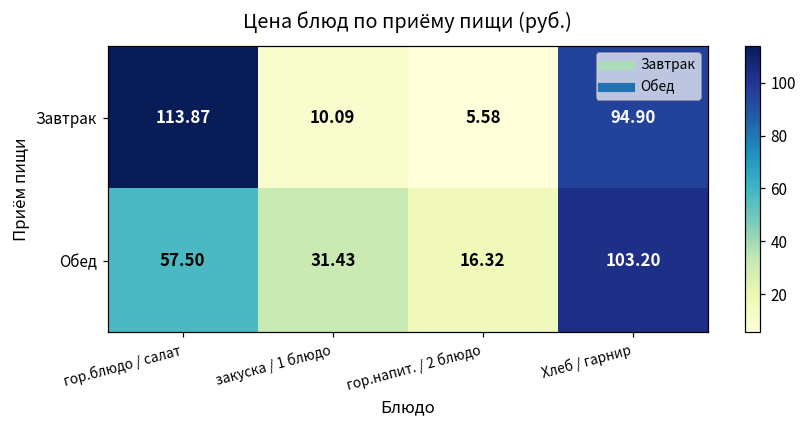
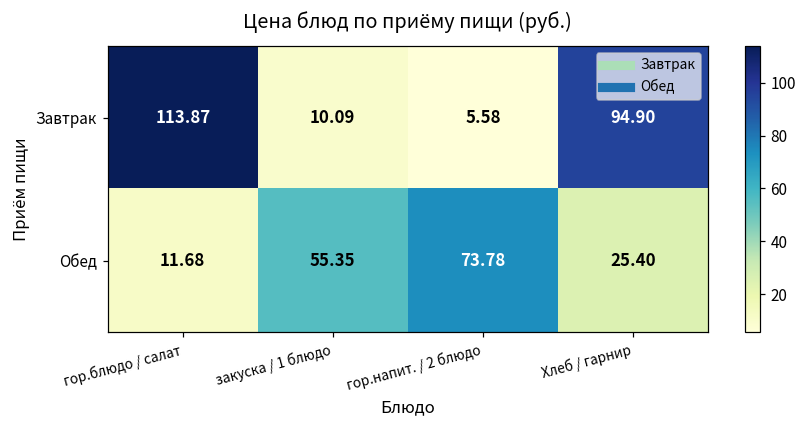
  {
    "Завтрак": {
      "гор.блюдо / салат": 113.87,
      "закуска / 1 блюдо": 10.09,
      "гор.напит. / 2 блюдо": 5.58,
      "Хлеб / гарнир": 94.90
    },
    "Обед": {
-     "гор.блюдо / салат": 57.50,
-     "закуска / 1 блюдо": 31.43,
-     "гор.напит. / 2 блюдо": 16.32,
-     "Хлеб / гарнир": 103.20
+     "гор.блюдо / салат": 11.68,
+     "закуска / 1 блюдо": 55.35,
+     "гор.напит. / 2 блюдо": 73.78,
+     "Хлеб / гарнир": 25.40
    }
  }
